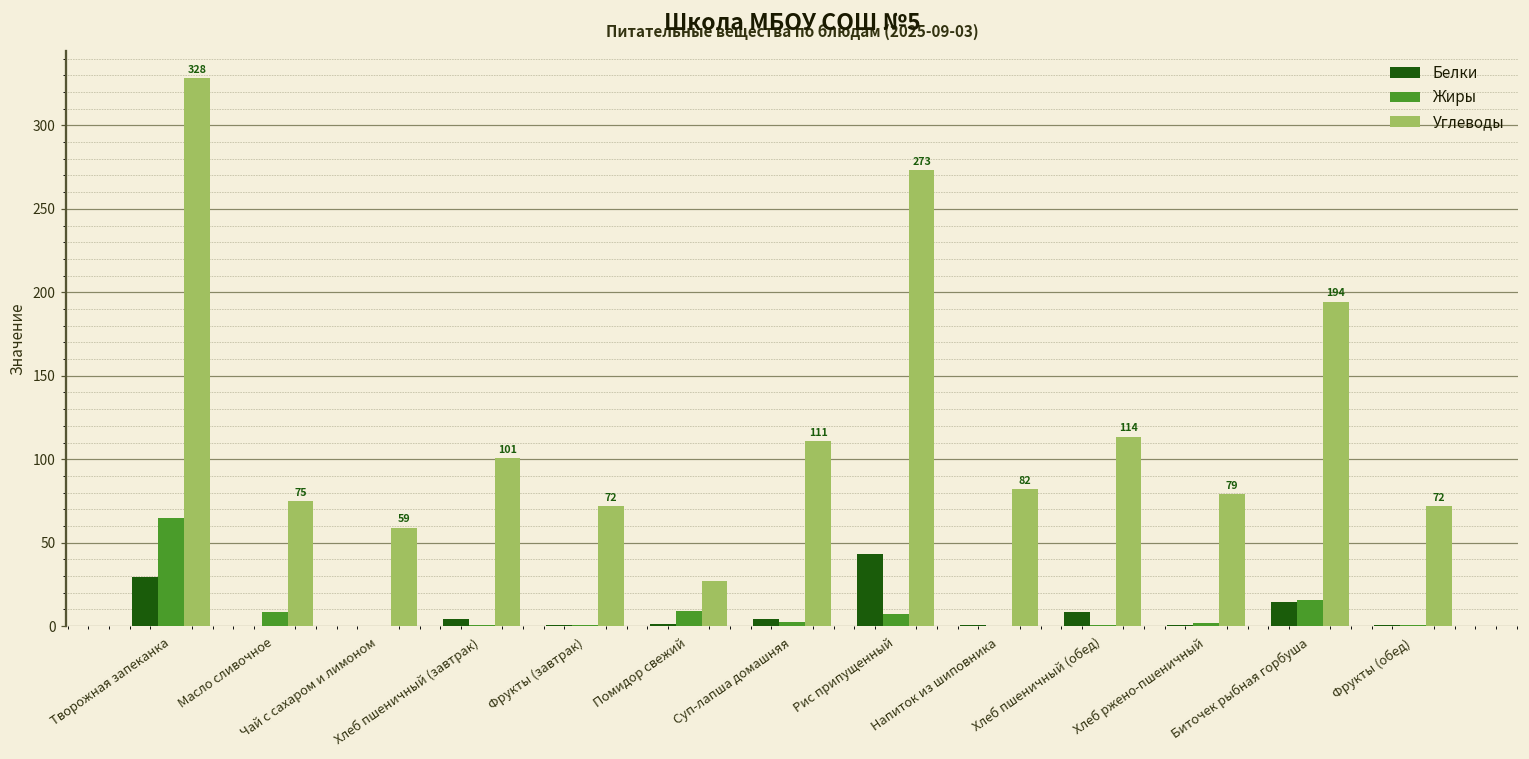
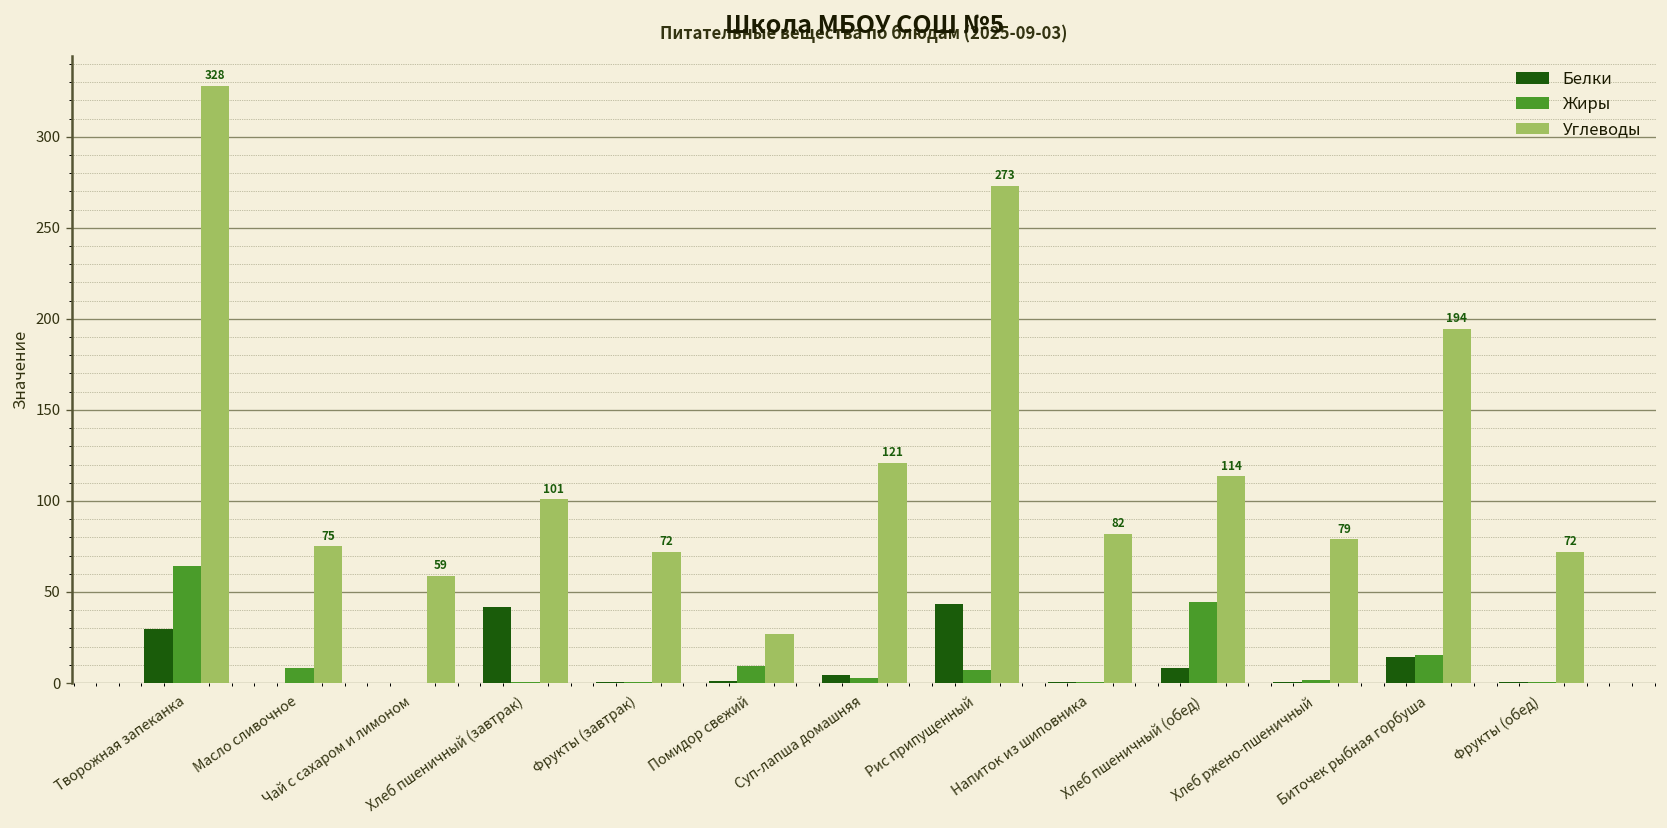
  {
    "Белки": {
      "Творожная запеканка": 30,
      "Масло сливочное": 0,
-     "Хлеб пшеничный (завтрак)": 4,
+     "Хлеб пшеничный (завтрак)": 41,
      "Суп-лапша домашняя": 5,
      "Рис припущенный": 43,
      "Хлеб пшеничный (обед)": 8,
      "Биточек рыбная горбуша": 14
    },
    "Жиры": {
      "Творожная запеканка": 65,
      "Масло сливочное": 8,
      "Чай с сахаром и лимоном": 0,
      "Помидор свежий": 9,
      "Суп-лапша домашняя": 3,
      "Рис припущенный": 7,
-     "Хлеб пшеничный (обед)": 1,
+     "Хлеб пшеничный (обед)": 44,
      "Биточек рыбная горбуша": 16
    },
    "Углеводы": {
      "Творожная запеканка": 328,
      "Масло сливочное": 75,
      "Чай с сахаром и лимоном": 59,
      "Хлеб пшеничный (завтрак)": 101,
      "Фрукты (завтрак)": 72,
-     "Суп-лапша домашняя": 111,
+     "Суп-лапша домашняя": 121,
      "Рис припущенный": 273,
      "Напиток из шиповника": 82,
      "Хлеб пшеничный (обед)": 114,
      "Хлеб ржено-пшеничный": 79,
      "Биточек рыбная горбуша": 194,
      "Фрукты (обед)": 72
    }
  }
